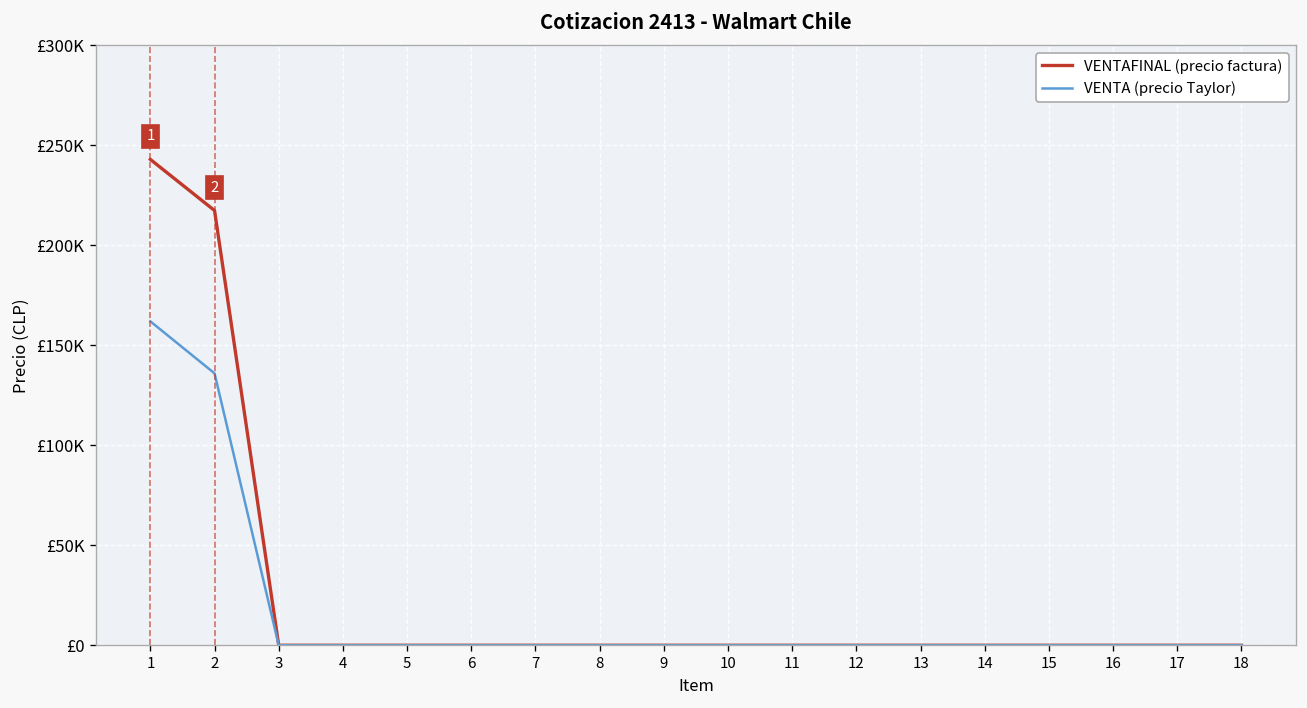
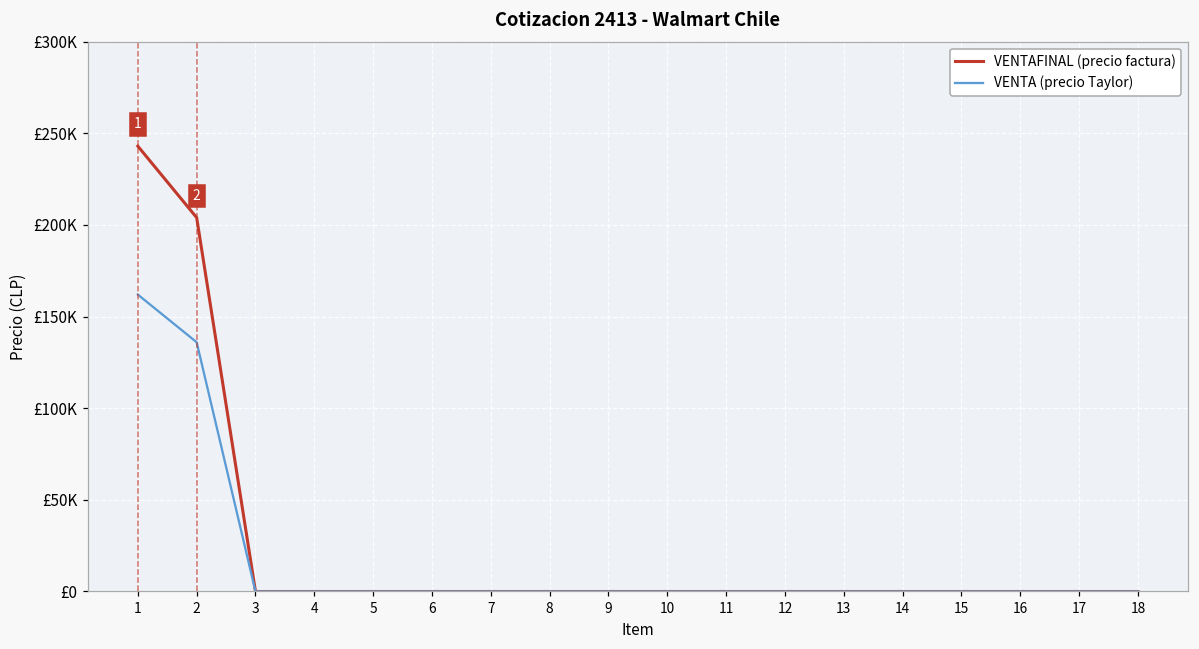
  {
    "VENTAFINAL (precio factura)": {
-     "2": "£217000"
+     "2": "£204000"
    },
    "VENTA (precio Taylor)": {
      "1": "£162000",
      "2": "£136000"
    }
  }
